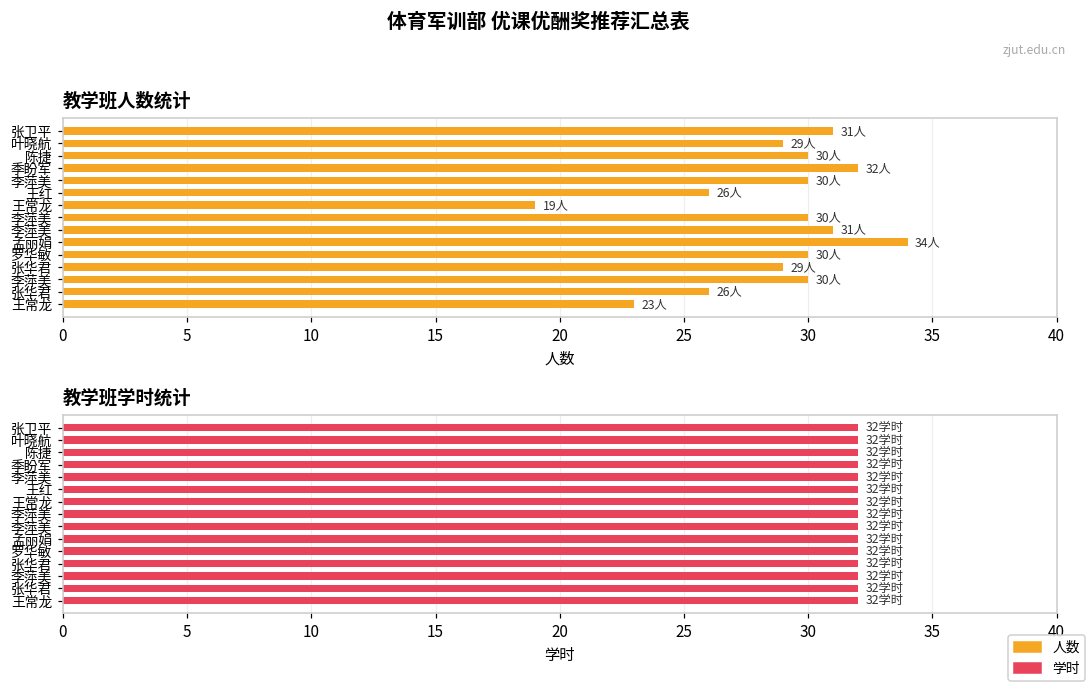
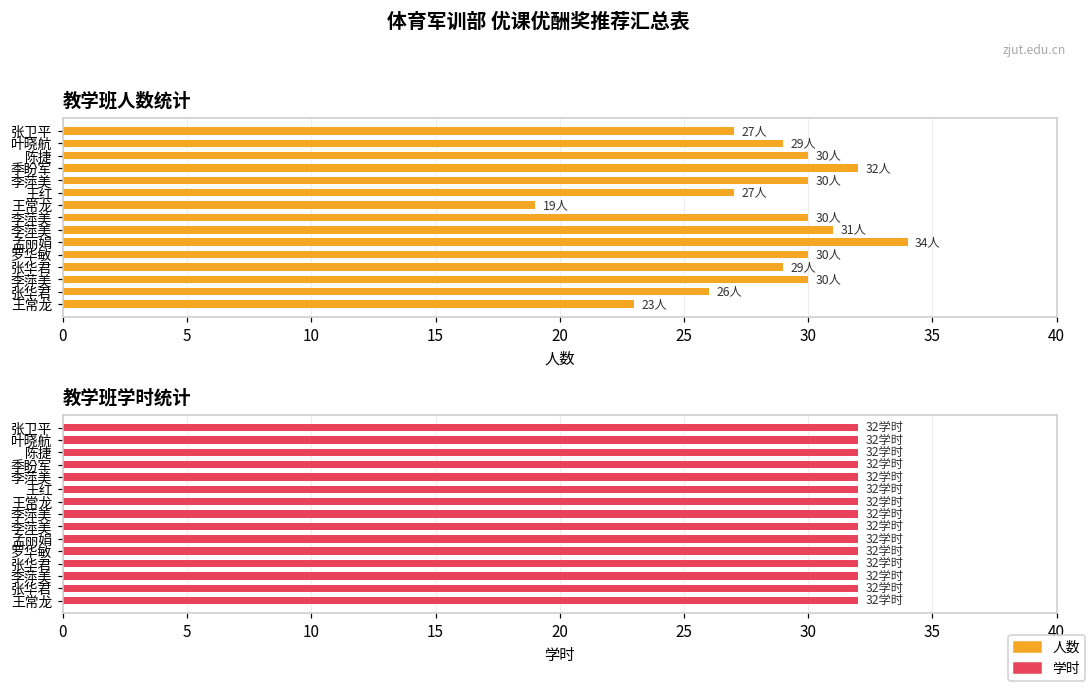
  {
    "教学班人数统计": {
-     "张卫平": "31人",
+     "张卫平": "27人",
      "叶晓航": "29人",
      "陈捷": "30人",
      "季盼军": "32人",
-     "王红": "26人",
+     "王红": "27人",
      "孟丽娟": "34人",
      "罗华敏": "30人"
    },
    "教学班学时统计": {
      "张卫平": "32",
      "叶晓航": "32",
      "陈捷": "32",
      "季盼军": "32",
      "王红": "32",
      "孟丽娟": "32",
      "罗华敏": "32"
    }
  }
